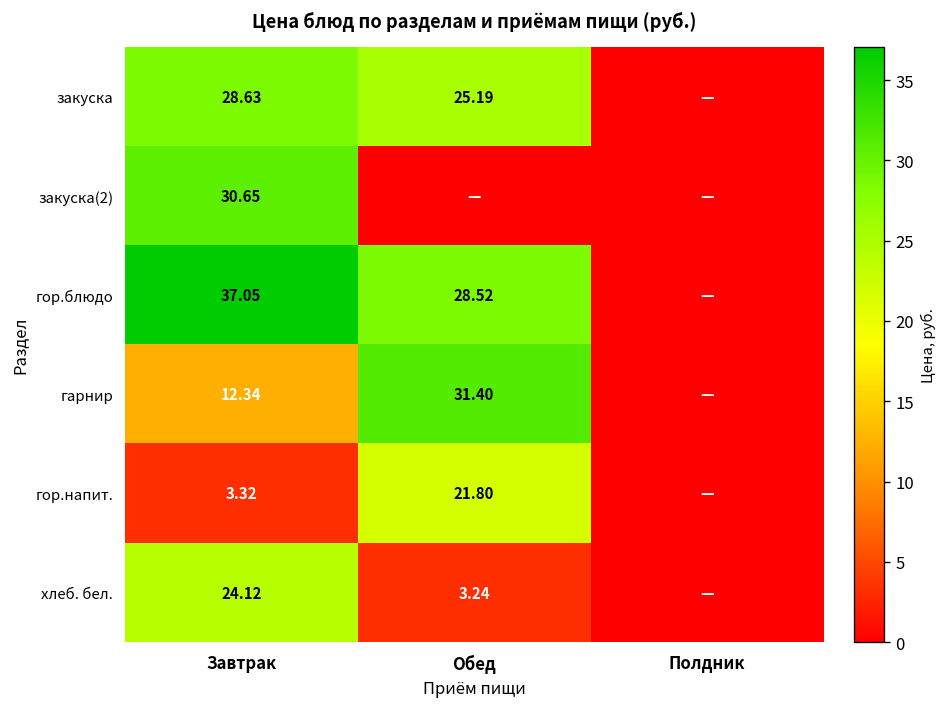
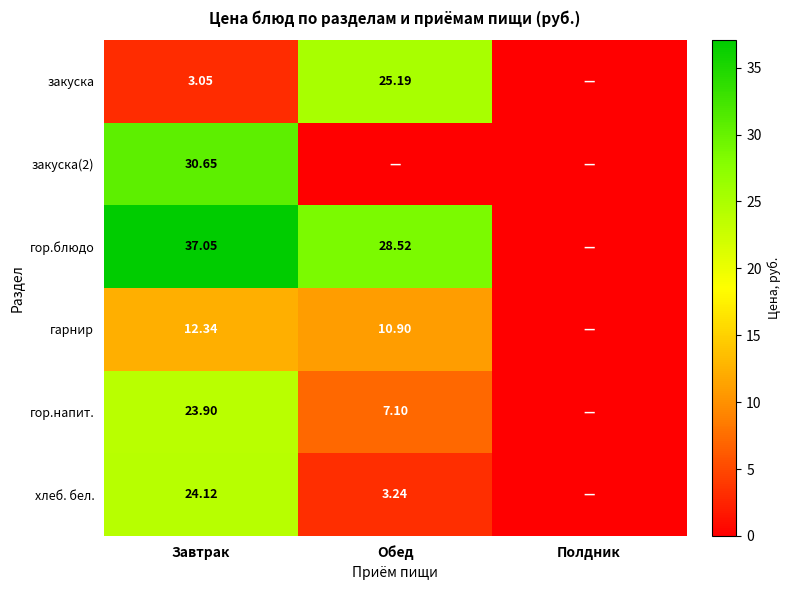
  {
    "закуска": {
-     "Завтрак": 28.63,
+     "Завтрак": 3.05,
      "Обед": 25.19
    },
    "закуска(2)": {
      "Завтрак": 30.65
    },
    "гор.блюдо": {
      "Завтрак": 37.05,
      "Обед": 28.52
    },
    "гарнир": {
      "Завтрак": 12.34,
-     "Обед": 31.40
+     "Обед": 10.90
    },
    "гор.напит.": {
-     "Завтрак": 3.32,
-     "Обед": 21.80
+     "Завтрак": 23.90,
+     "Обед": 7.10
    },
    "хлеб. бел.": {
      "Завтрак": 24.12,
      "Обед": 3.24
    }
  }
